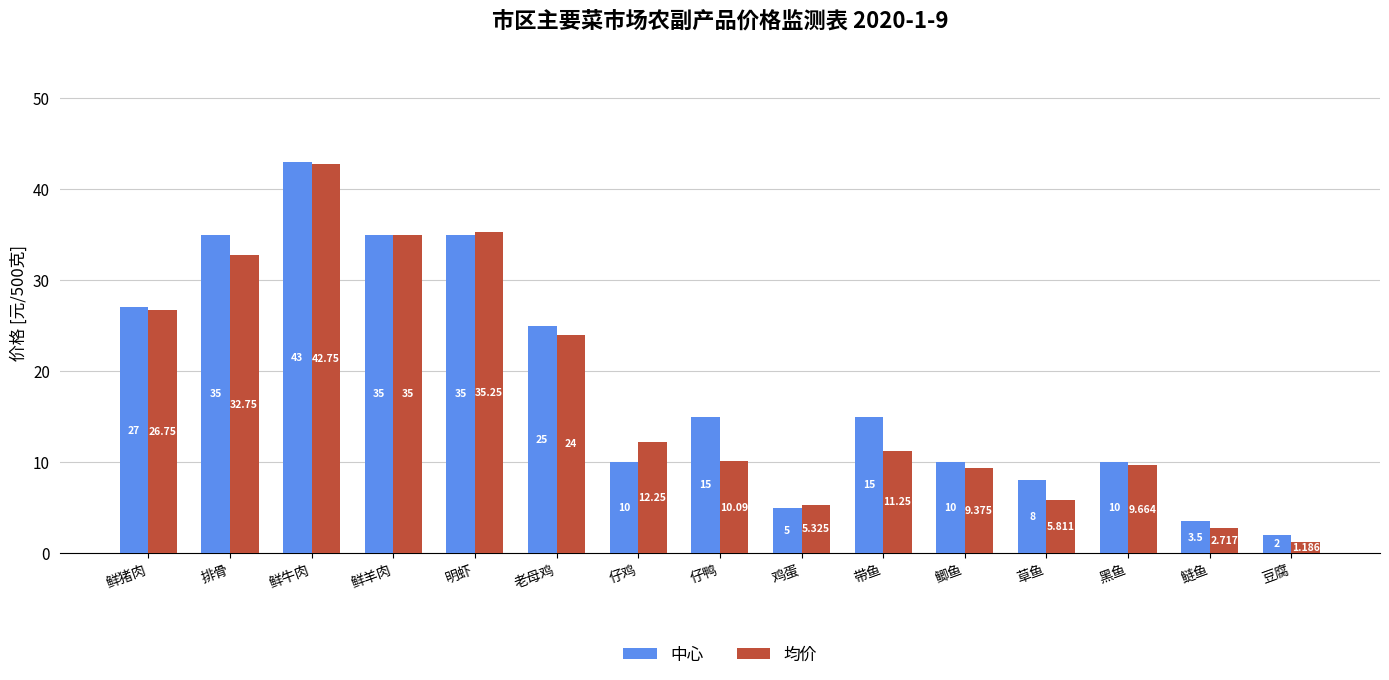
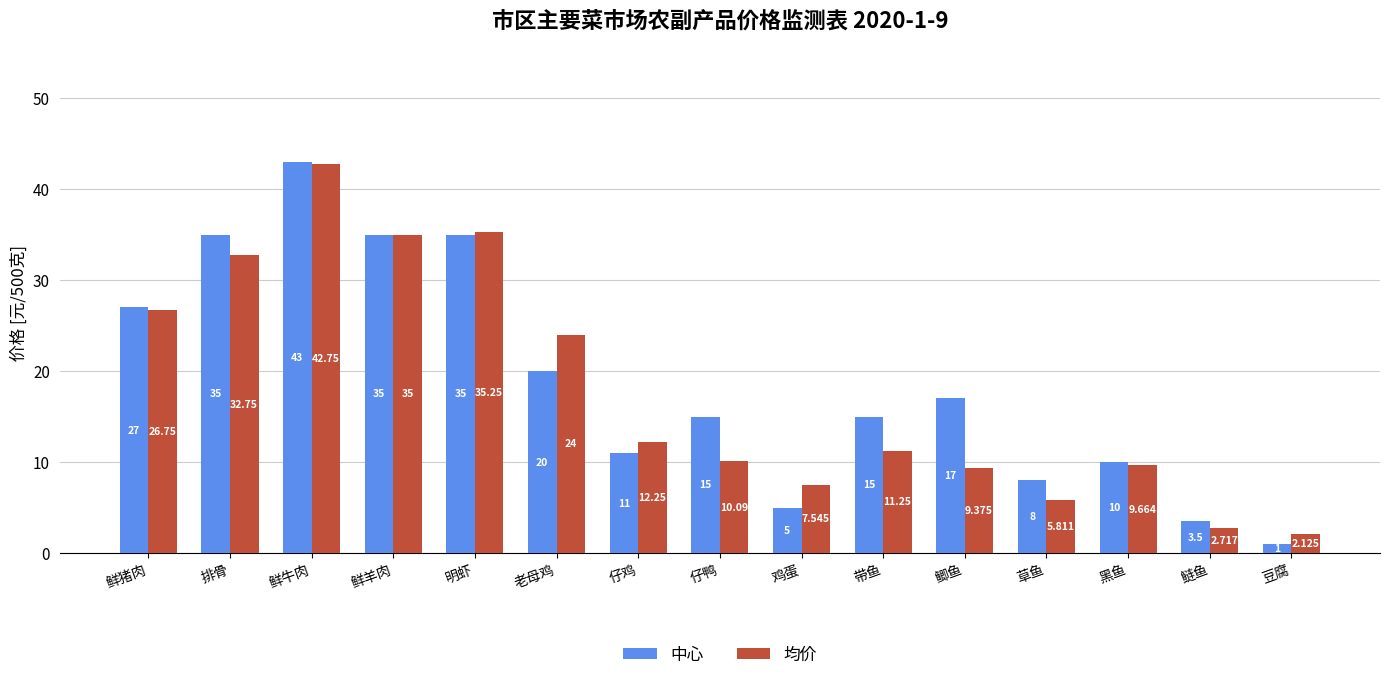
  {
    "中心": {
      "鲜猪肉": 27,
      "排骨": 35,
      "鲜牛肉": 43,
      "鲜羊肉": 35,
      "明虾": 35,
-     "老母鸡": 25,
-     "仔鸡": 10,
+     "老母鸡": 20,
+     "仔鸡": 11,
      "仔鸭": 15,
      "鸡蛋": 5,
      "带鱼": 15,
-     "鲫鱼": 10,
+     "鲫鱼": 17,
      "草鱼": 8,
      "黑鱼": 10,
      "鲢鱼": 3.5,
-     "豆腐": 2
+     "豆腐": 1
    },
    "均价": {
      "鲜猪肉": 26.75,
      "排骨": 32.75,
      "鲜牛肉": 42.75,
      "鲜羊肉": 35,
      "明虾": 35.25,
      "老母鸡": 24,
      "仔鸡": 12.25,
      "仔鸭": 10.09,
-     "鸡蛋": 5.325,
+     "鸡蛋": 7.545,
      "带鱼": 11.25,
      "鲫鱼": 9.375,
      "草鱼": 5.811,
      "黑鱼": 9.664,
      "鲢鱼": 2.717,
-     "豆腐": 1.186
+     "豆腐": 2.125
    }
  }
